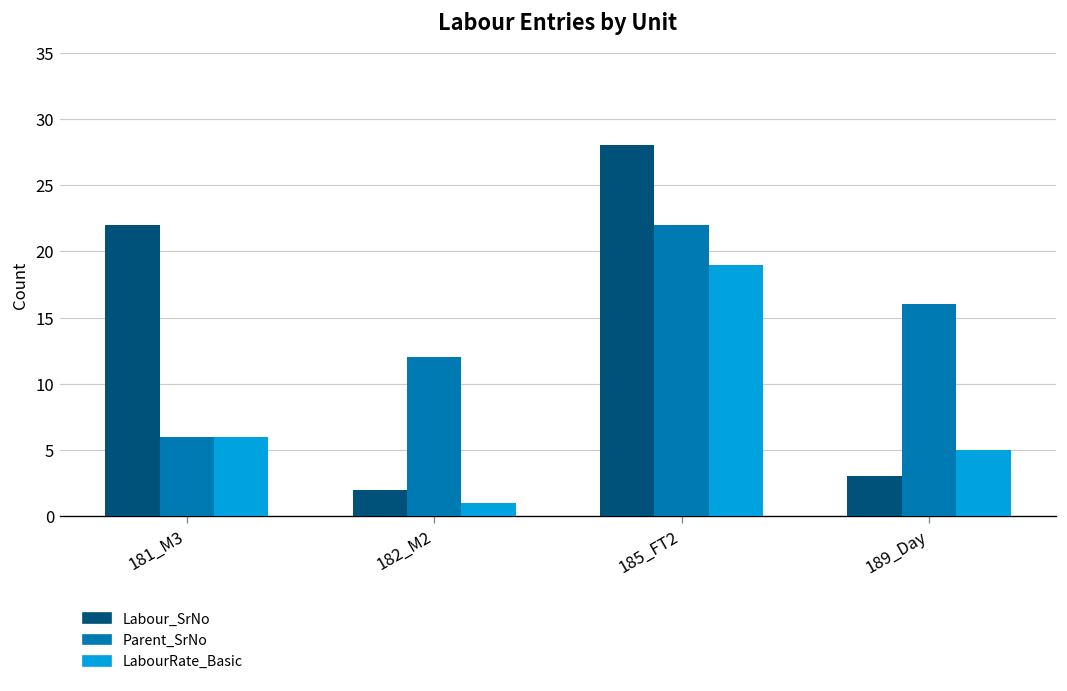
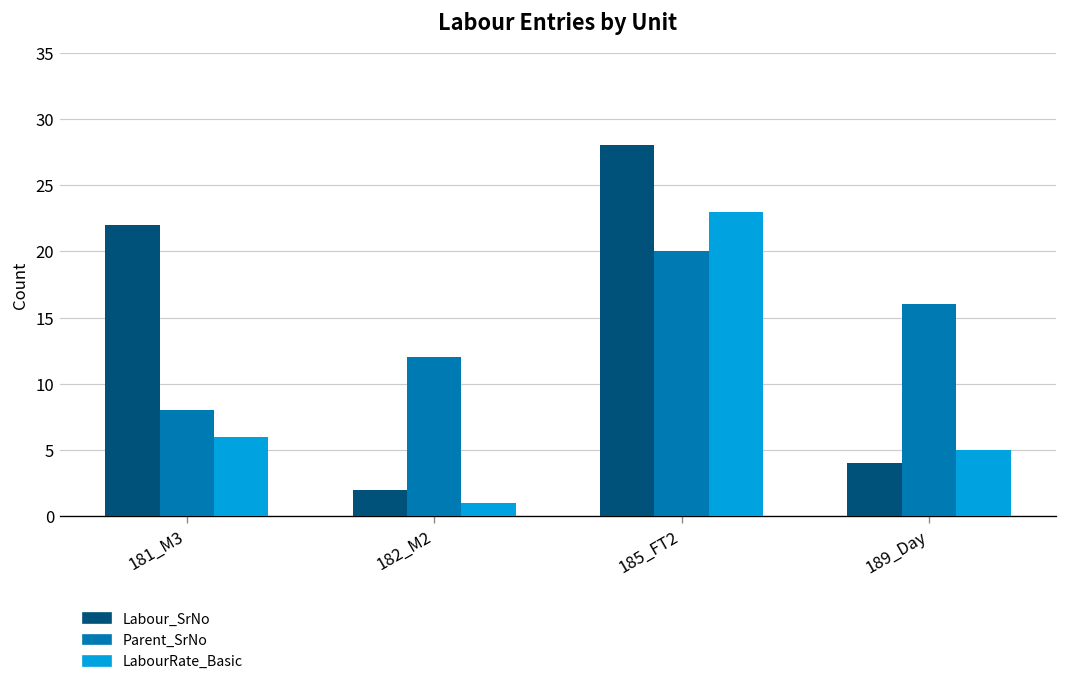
  {
    "Labour_SrNo": {
      "181_M3": 22,
      "182_M2": 2,
      "185_FT2": 28,
-     "189_Day": 3
+     "189_Day": 4
    },
    "Parent_SrNo": {
-     "181_M3": 6,
+     "181_M3": 8,
      "182_M2": 12,
-     "185_FT2": 22,
+     "185_FT2": 20,
      "189_Day": 16
    },
    "LabourRate_Basic": {
      "181_M3": 6,
      "182_M2": 1,
-     "185_FT2": 19,
+     "185_FT2": 23,
      "189_Day": 5
    }
  }
